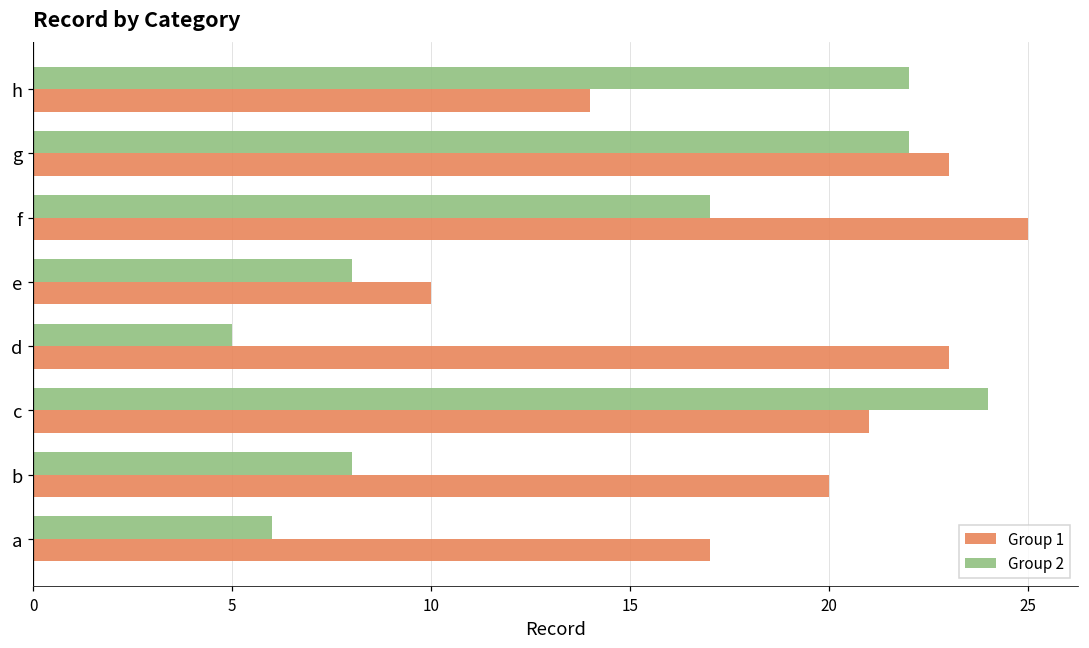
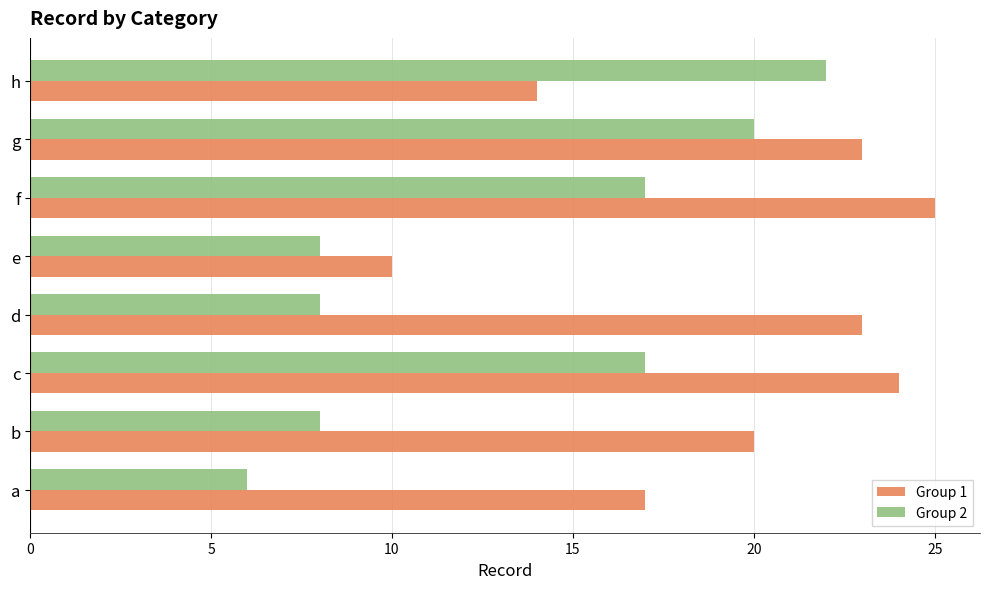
  {
    "Group 1": {
      "h": 14,
      "g": 23,
      "f": 25,
      "e": 10,
      "d": 23,
-     "c": 21,
+     "c": 24,
      "b": 20,
      "a": 17
    },
    "Group 2": {
      "h": 22,
-     "g": 22,
+     "g": 20,
      "f": 17,
      "e": 8,
-     "d": 5,
-     "c": 24,
+     "d": 8,
+     "c": 17,
      "b": 8,
      "a": 6
    }
  }
